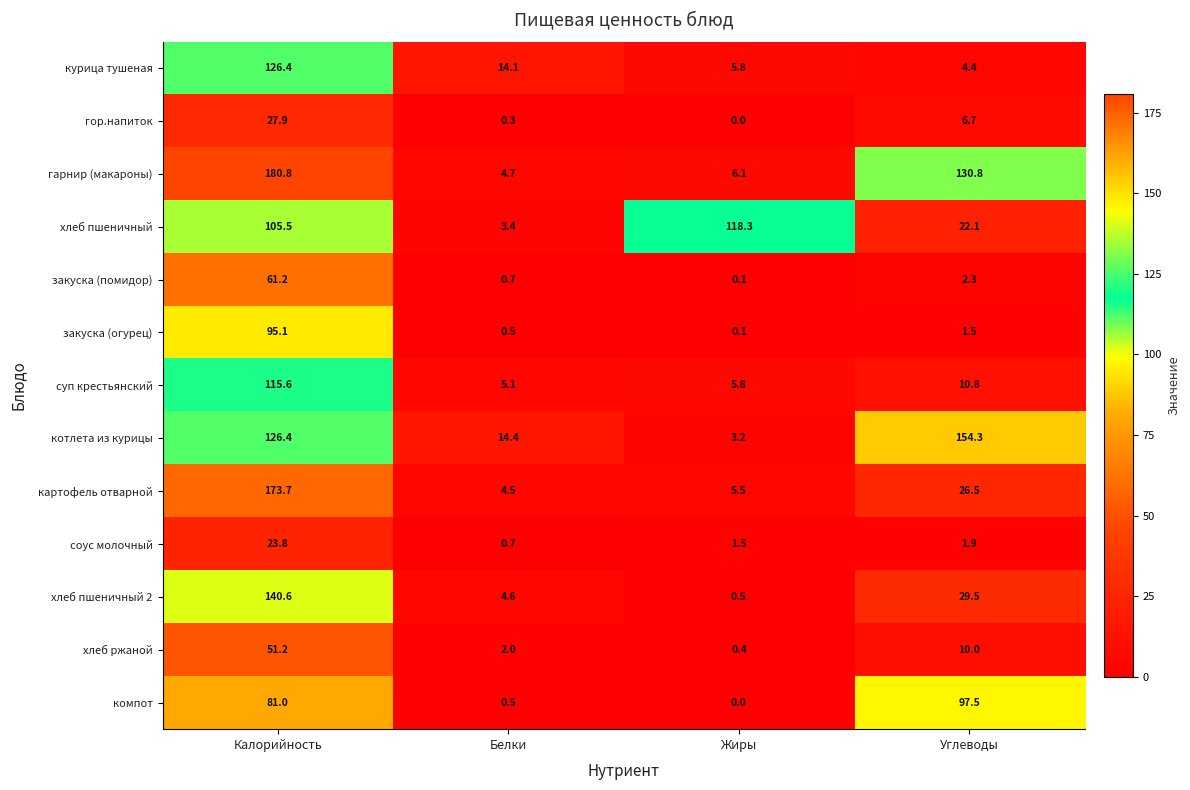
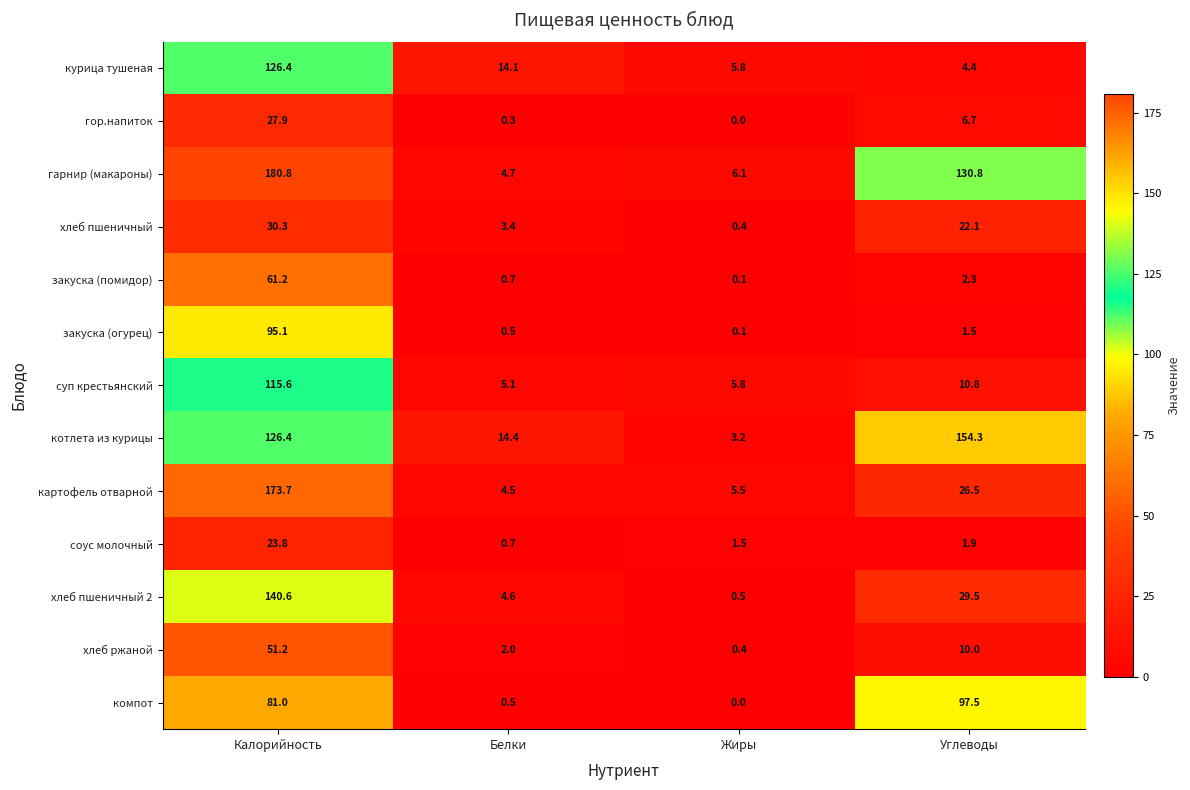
  {
    "курица тушеная": {
      "Калорийность": 126.4,
      "Белки": 14.1,
      "Жиры": 5.8,
      "Углеводы": 4.4
    },
    "гор.напиток": {
      "Калорийность": 27.9,
      "Белки": 0.3,
      "Жиры": 0.0,
      "Углеводы": 6.7
    },
    "гарнир (макароны)": {
      "Калорийность": 180.8,
      "Белки": 4.7,
      "Жиры": 6.1,
      "Углеводы": 130.8
    },
    "хлеб пшеничный": {
-     "Калорийность": 105.5,
+     "Калорийность": 30.3,
      "Белки": 3.4,
-     "Жиры": 118.3,
+     "Жиры": 0.4,
      "Углеводы": 22.1
    },
    "закуска (помидор)": {
      "Калорийность": 61.2,
      "Белки": 0.7,
      "Жиры": 0.1,
      "Углеводы": 2.3
    },
    "закуска (огурец)": {
      "Калорийность": 95.1,
      "Белки": 0.5,
      "Жиры": 0.1,
      "Углеводы": 1.5
    },
    "суп крестьянский": {
      "Калорийность": 115.6,
      "Белки": 5.1,
      "Жиры": 5.8,
      "Углеводы": 10.8
    },
    "котлета из курицы": {
      "Калорийность": 126.4,
      "Белки": 14.4,
      "Жиры": 3.2,
      "Углеводы": 154.3
    },
    "картофель отварной": {
      "Калорийность": 173.7,
      "Белки": 4.5,
      "Жиры": 5.5,
      "Углеводы": 26.5
    },
    "соус молочный": {
      "Калорийность": 23.8,
      "Белки": 0.7,
      "Жиры": 1.5,
      "Углеводы": 1.9
    },
    "хлеб пшеничный 2": {
      "Калорийность": 140.6,
      "Белки": 4.6,
      "Жиры": 0.5,
      "Углеводы": 29.5
    },
    "хлеб ржаной": {
      "Калорийность": 51.2,
      "Белки": 2.0,
      "Жиры": 0.4,
      "Углеводы": 10.0
    },
    "компот": {
      "Калорийность": 81.0,
      "Белки": 0.5,
      "Жиры": 0.0,
      "Углеводы": 97.5
    }
  }
